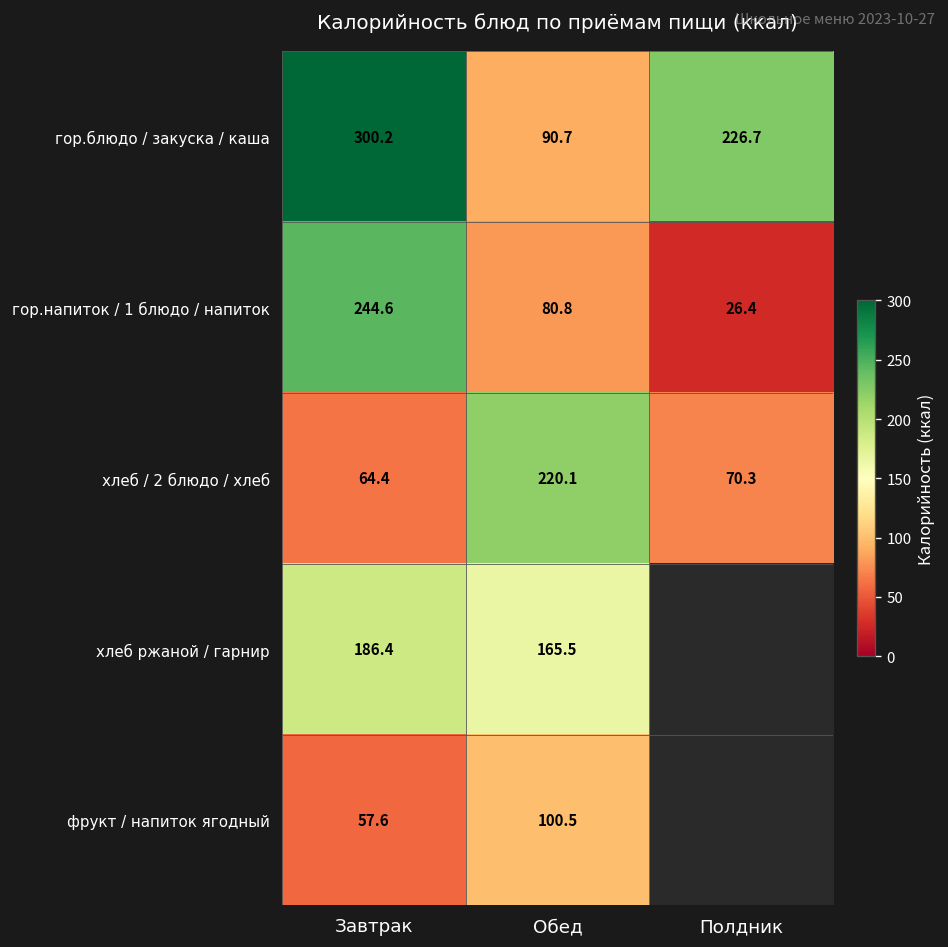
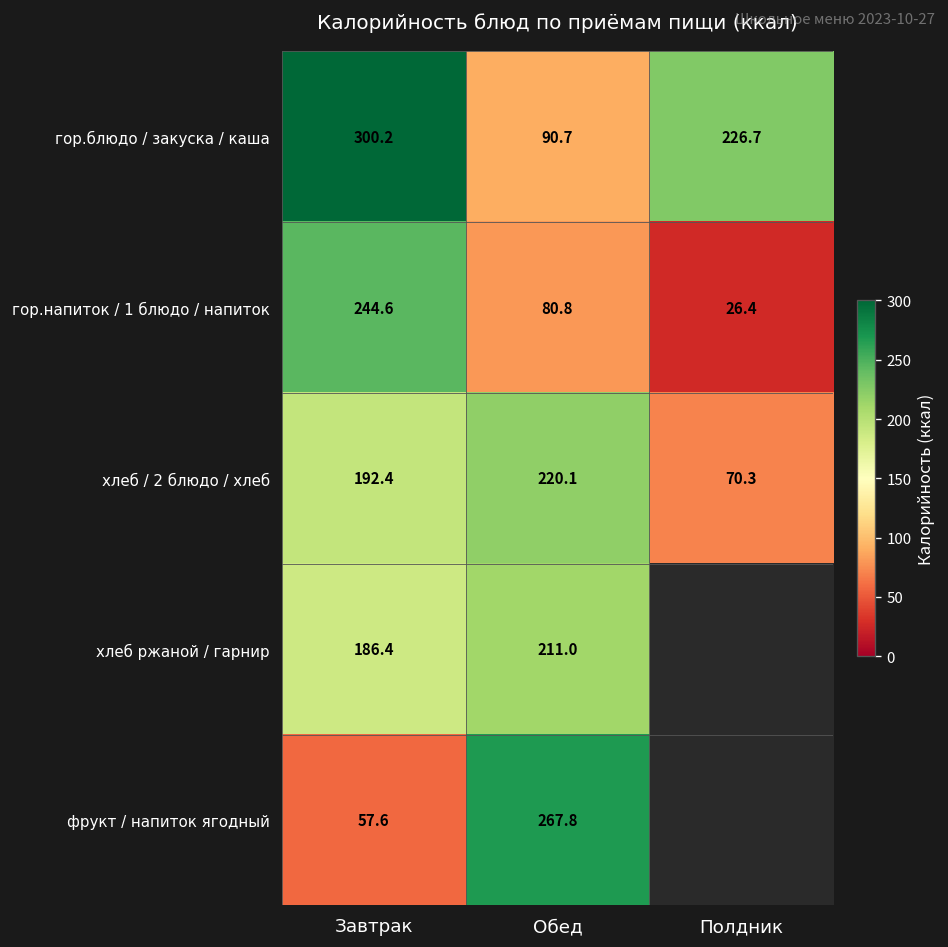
  {
    "гор.блюдо / закуска / каша": {
      "Завтрак": 300.2,
      "Обед": 90.7,
      "Полдник": 226.7
    },
    "гор.напиток / 1 блюдо / напиток": {
      "Завтрак": 244.6,
      "Обед": 80.8,
      "Полдник": 26.4
    },
    "хлеб / 2 блюдо / хлеб": {
-     "Завтрак": 64.4,
+     "Завтрак": 192.4,
      "Обед": 220.1,
      "Полдник": 70.3
    },
    "хлеб ржаной / гарнир": {
      "Завтрак": 186.4,
-     "Обед": 165.5
+     "Обед": 211.0
    },
    "фрукт / напиток ягодный": {
      "Завтрак": 57.6,
-     "Обед": 100.5
+     "Обед": 267.8
    }
  }
